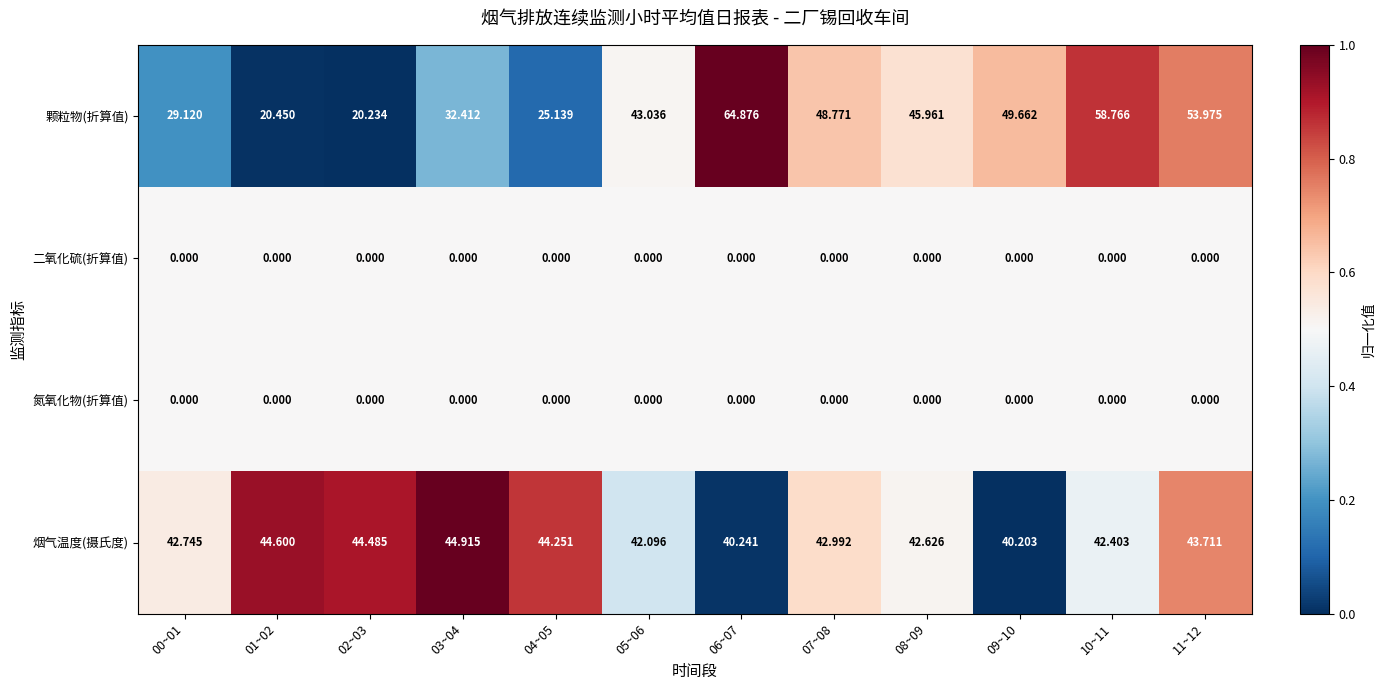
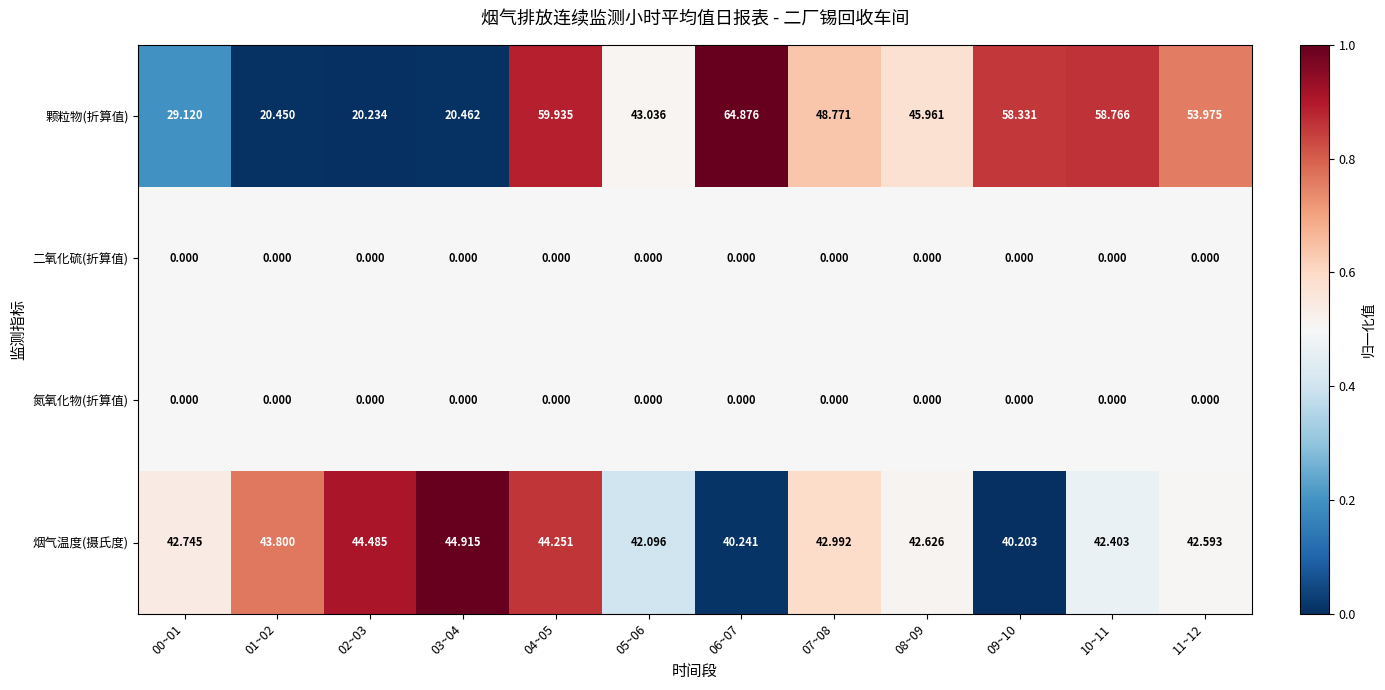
  {
    "颗粒物(折算值)": {
      "00~01": 29.120,
      "01~02": 20.450,
      "02~03": 20.234,
-     "03~04": 32.412,
-     "04~05": 25.139,
+     "03~04": 20.462,
+     "04~05": 59.935,
      "05~06": 43.036,
      "06~07": 64.876,
      "07~08": 48.771,
      "08~09": 45.961,
-     "09~10": 49.662,
+     "09~10": 58.331,
      "10~11": 58.766,
      "11~12": 53.975
    },
    "二氧化硫(折算值)": {
      "00~01": 0.000,
      "01~02": 0.000,
      "02~03": 0.000,
      "03~04": 0.000,
      "04~05": 0.000,
      "05~06": 0.000,
      "06~07": 0.000,
      "07~08": 0.000,
      "08~09": 0.000,
      "09~10": 0.000,
      "10~11": 0.000,
      "11~12": 0.000
    },
    "氮氧化物(折算值)": {
      "00~01": 0.000,
      "01~02": 0.000,
      "02~03": 0.000,
      "03~04": 0.000,
      "04~05": 0.000,
      "05~06": 0.000,
      "06~07": 0.000,
      "07~08": 0.000,
      "08~09": 0.000,
      "09~10": 0.000,
      "10~11": 0.000,
      "11~12": 0.000
    },
    "烟气温度(摄氏度)": {
      "00~01": 42.745,
-     "01~02": 44.600,
+     "01~02": 43.800,
      "02~03": 44.485,
      "03~04": 44.915,
      "04~05": 44.251,
      "05~06": 42.096,
      "06~07": 40.241,
      "07~08": 42.992,
      "08~09": 42.626,
      "09~10": 40.203,
      "10~11": 42.403,
-     "11~12": 43.711
+     "11~12": 42.593
    }
  }
